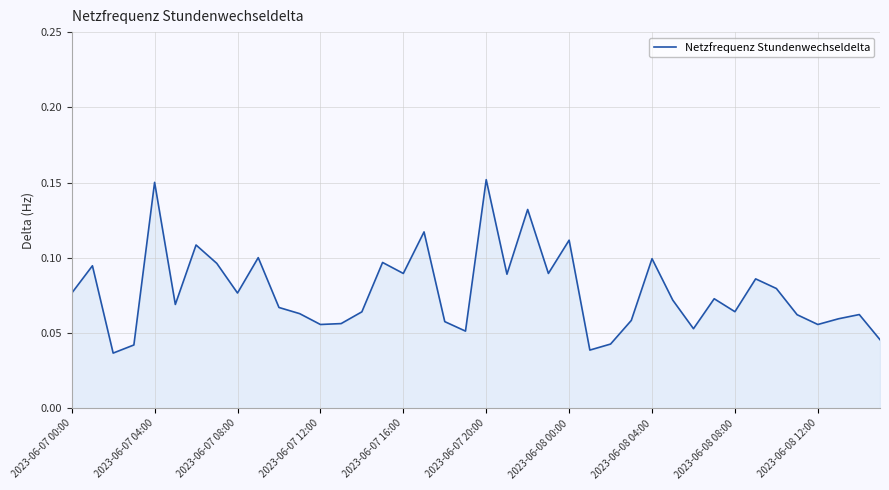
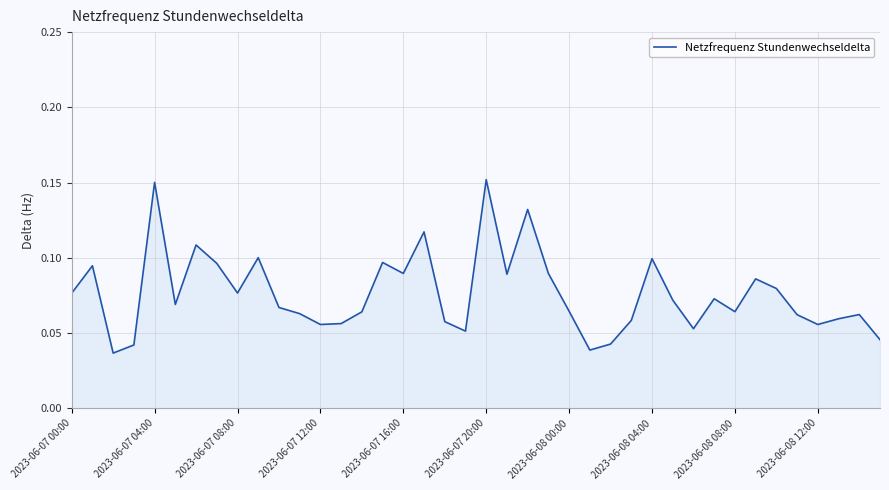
  {
    "2023-06-07 00:00": 0.077,
    "2023-06-07 04:00": 0.150,
    "2023-06-07 08:00": 0.077,
    "2023-06-07 12:00": 0.056,
    "2023-06-07 16:00": 0.090,
    "2023-06-07 20:00": 0.152,
-   "2023-06-08 00:00": 0.112,
+   "2023-06-08 00:00": 0.065,
    "2023-06-08 04:00": 0.100,
    "2023-06-08 08:00": 0.064,
    "2023-06-08 12:00": 0.056
  }
